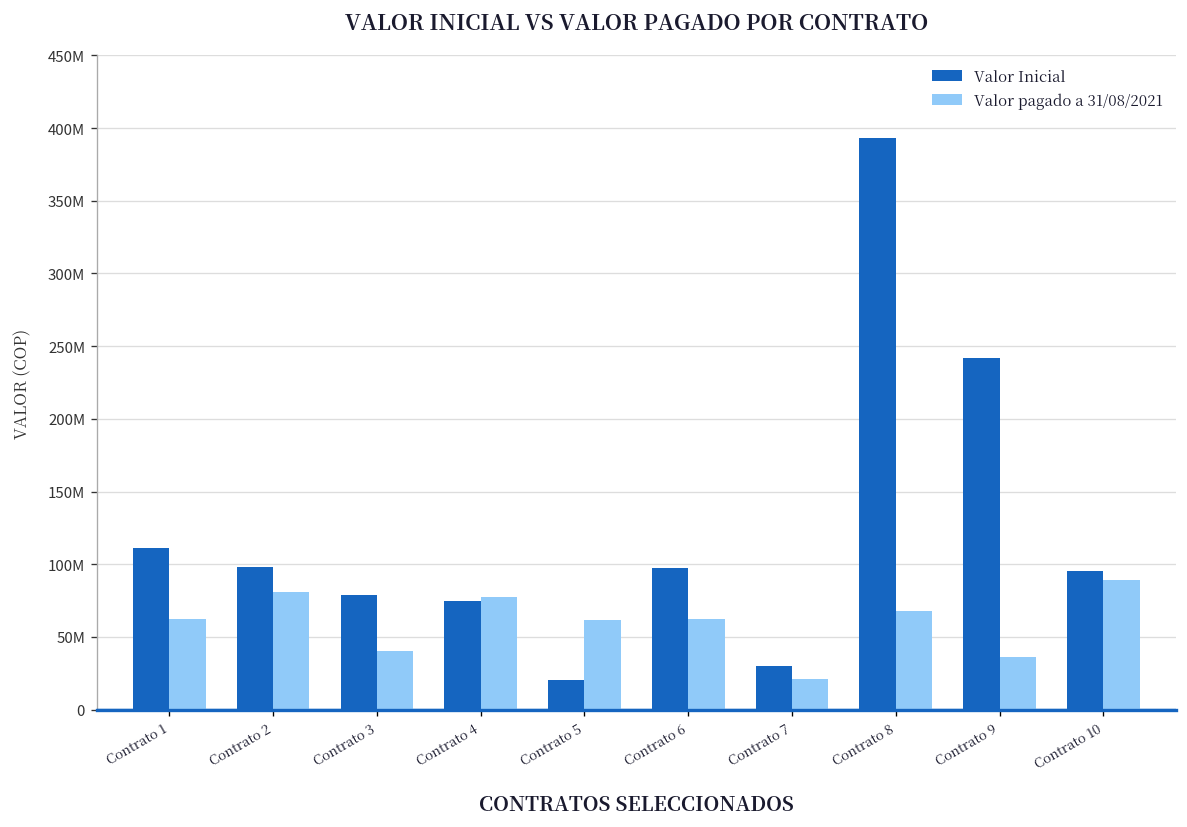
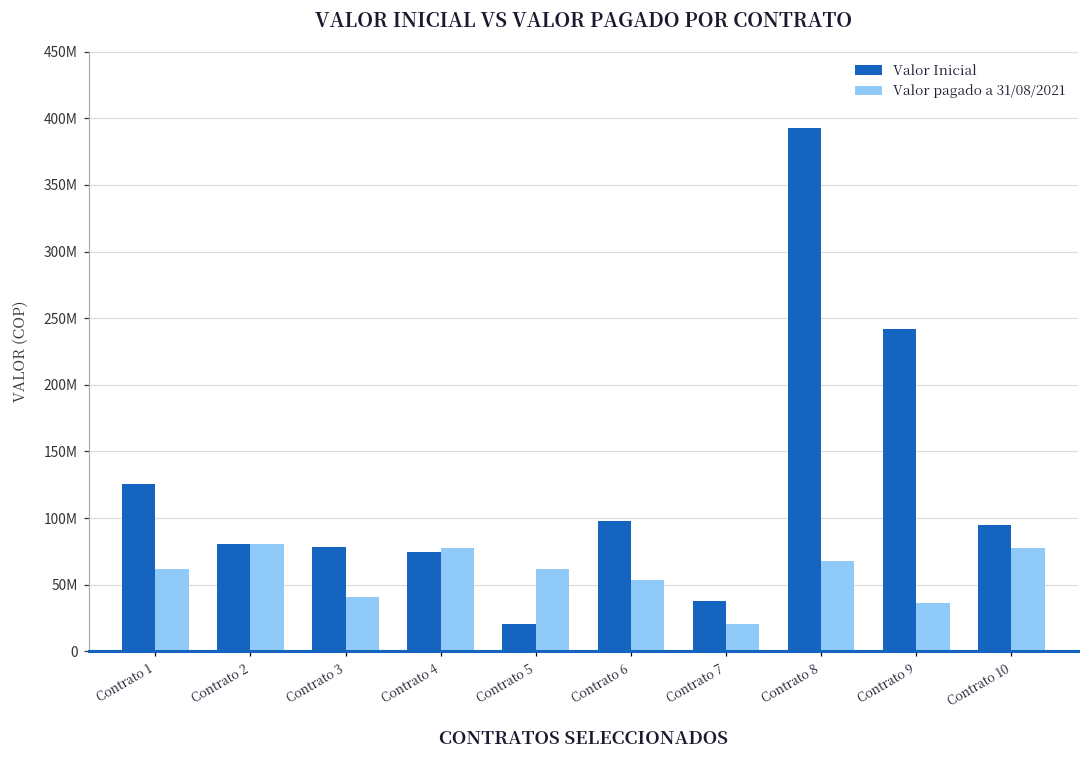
  {
    "Valor Inicial": {
-     "Contrato 1": 111000000,
-     "Contrato 2": 98000000,
+     "Contrato 1": 126000000,
+     "Contrato 2": 81000000,
      "Contrato 3": 79000000,
      "Contrato 4": 74000000,
      "Contrato 5": 21000000,
      "Contrato 6": 98000000,
-     "Contrato 7": 30000000,
+     "Contrato 7": 38000000,
      "Contrato 8": 393000000,
      "Contrato 9": 242000000,
      "Contrato 10": 95000000
    },
    "Valor pagado a 31/08/2021": {
      "Contrato 1": 62000000,
      "Contrato 2": 81000000,
      "Contrato 3": 40000000,
      "Contrato 4": 78000000,
      "Contrato 5": 62000000,
-     "Contrato 6": 62000000,
+     "Contrato 6": 53000000,
      "Contrato 7": 21000000,
      "Contrato 8": 68000000,
      "Contrato 9": 36000000,
-     "Contrato 10": 89000000
+     "Contrato 10": 78000000
    }
  }
